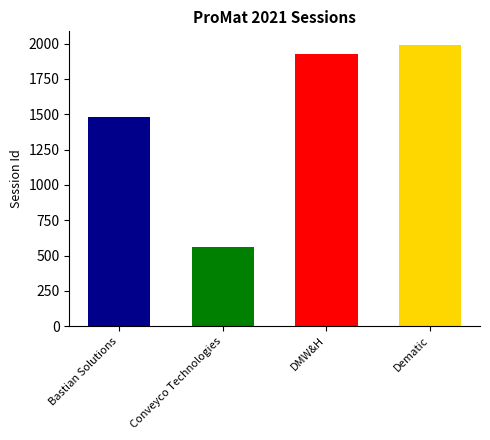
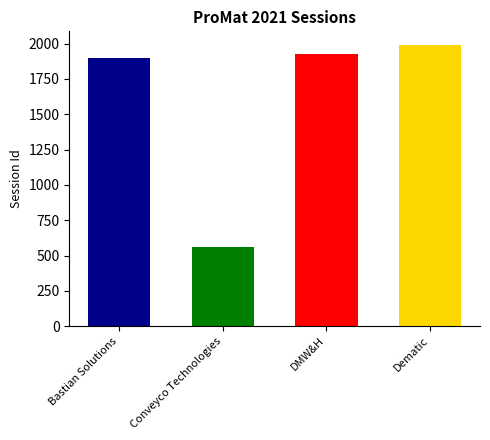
  {
-   "Bastian Solutions": 1480,
+   "Bastian Solutions": 1900,
    "Conveyco Technologies": 560,
    "DMW&H": 1930,
    "Dematic": 1990
  }
